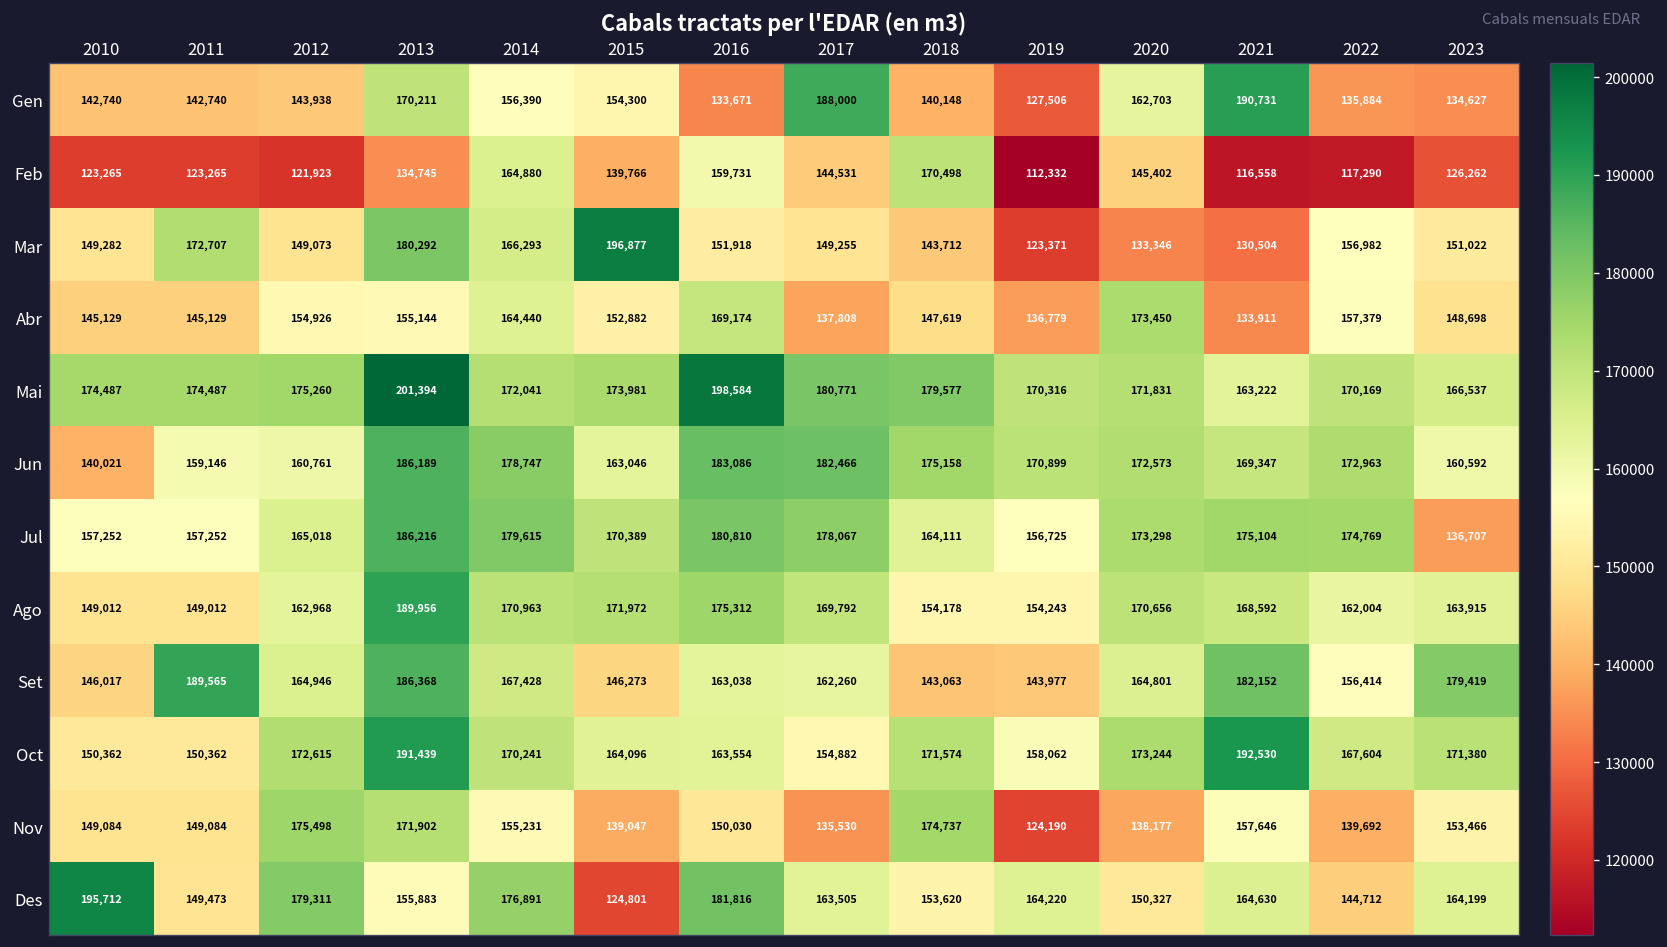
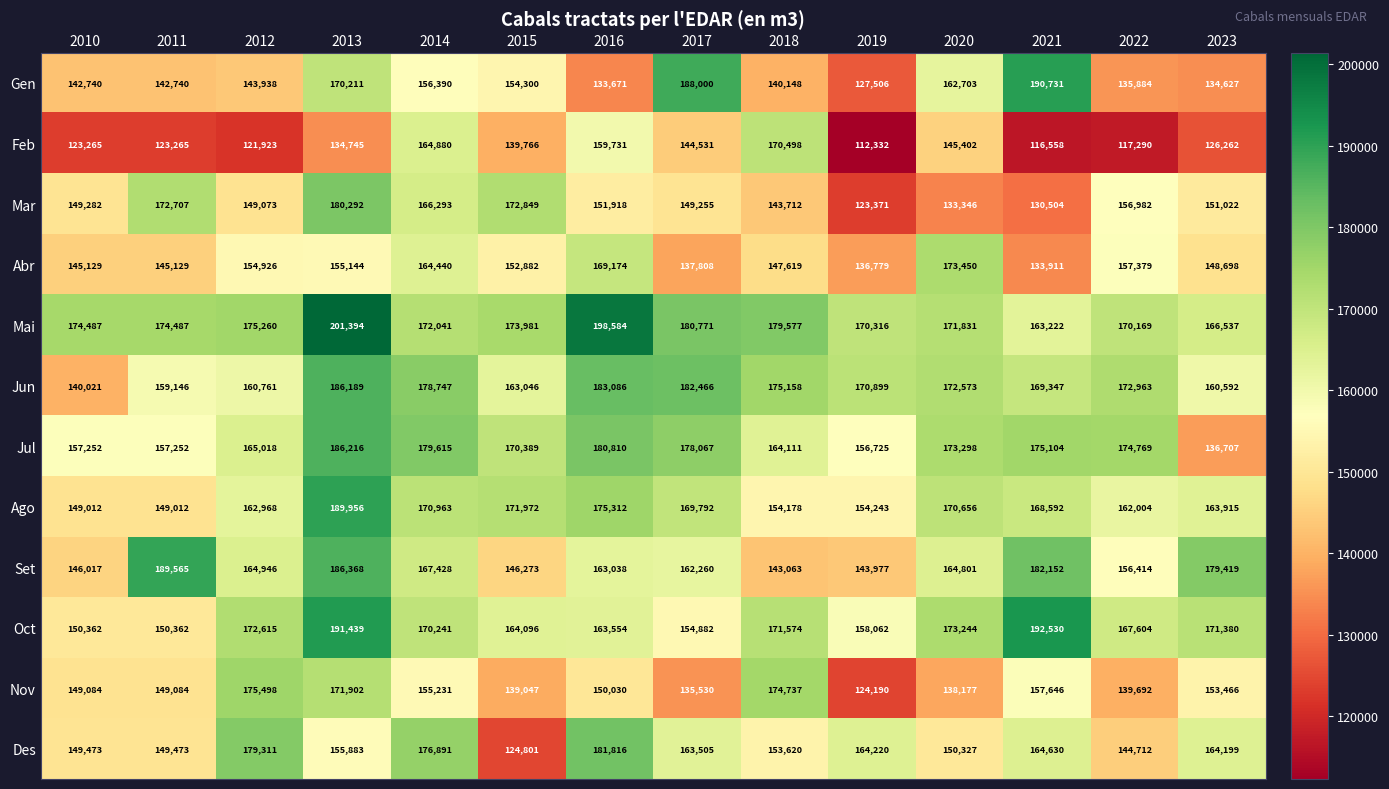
  {
    "Gen": {
      "2010": "142,740",
      "2011": "142,740",
      "2012": "143,938",
      "2013": "170,211",
      "2014": "156,390",
      "2015": "154,300",
      "2016": "133,671",
      "2017": "188,000",
      "2018": "140,148",
      "2019": "127,506",
      "2020": "162,703",
      "2021": "190,731",
      "2022": "135,884",
      "2023": "134,627"
    },
    "Feb": {
      "2010": "123,265",
      "2011": "123,265",
      "2012": "121,923",
      "2013": "134,745",
      "2014": "164,880",
      "2015": "139,766",
      "2016": "159,731",
      "2017": "144,531",
      "2018": "170,498",
      "2019": "112,332",
      "2020": "145,402",
      "2021": "116,558",
      "2022": "117,290",
      "2023": "126,262"
    },
    "Mar": {
      "2010": "149,282",
      "2011": "172,707",
      "2012": "149,073",
      "2013": "180,292",
      "2014": "166,293",
-     "2015": "196,877",
+     "2015": "172,849",
      "2016": "151,918",
      "2017": "149,255",
      "2018": "143,712",
      "2019": "123,371",
      "2020": "133,346",
      "2021": "130,504",
      "2022": "156,982",
      "2023": "151,022"
    },
    "Abr": {
      "2010": "145,129",
      "2011": "145,129",
      "2012": "154,926",
      "2013": "155,144",
      "2014": "164,440",
      "2015": "152,882",
      "2016": "169,174",
      "2017": "137,808",
      "2018": "147,619",
      "2019": "136,779",
      "2020": "173,450",
      "2021": "133,911",
      "2022": "157,379",
      "2023": "148,698"
    },
    "Mai": {
      "2010": "174,487",
      "2011": "174,487",
      "2012": "175,260",
      "2013": "201,394",
      "2014": "172,041",
      "2015": "173,981",
      "2016": "198,584",
      "2017": "180,771",
      "2018": "179,577",
      "2019": "170,316",
      "2020": "171,831",
      "2021": "163,222",
      "2022": "170,169",
      "2023": "166,537"
    },
    "Jun": {
      "2010": "140,021",
      "2011": "159,146",
      "2012": "160,761",
      "2013": "186,189",
      "2014": "178,747",
      "2015": "163,046",
      "2016": "183,086",
      "2017": "182,466",
      "2018": "175,158",
      "2019": "170,899",
      "2020": "172,573",
      "2021": "169,347",
      "2022": "172,963",
      "2023": "160,592"
    },
    "Jul": {
      "2010": "157,252",
      "2011": "157,252",
      "2012": "165,018",
      "2013": "186,216",
      "2014": "179,615",
      "2015": "170,389",
      "2016": "180,810",
      "2017": "178,067",
      "2018": "164,111",
      "2019": "156,725",
      "2020": "173,298",
      "2021": "175,104",
      "2022": "174,769",
      "2023": "136,707"
    },
    "Ago": {
      "2010": "149,012",
      "2011": "149,012",
      "2012": "162,968",
      "2013": "189,956",
      "2014": "170,963",
      "2015": "171,972",
      "2016": "175,312",
      "2017": "169,792",
      "2018": "154,178",
      "2019": "154,243",
      "2020": "170,656",
      "2021": "168,592",
      "2022": "162,004",
      "2023": "163,915"
    },
    "Set": {
      "2010": "146,017",
      "2011": "189,565",
      "2012": "164,946",
      "2013": "186,368",
      "2014": "167,428",
      "2015": "146,273",
      "2016": "163,038",
      "2017": "162,260",
      "2018": "143,063",
      "2019": "143,977",
      "2020": "164,801",
      "2021": "182,152",
      "2022": "156,414",
      "2023": "179,419"
    },
    "Oct": {
      "2010": "150,362",
      "2011": "150,362",
      "2012": "172,615",
      "2013": "191,439",
      "2014": "170,241",
      "2015": "164,096",
      "2016": "163,554",
      "2017": "154,882",
      "2018": "171,574",
      "2019": "158,062",
      "2020": "173,244",
      "2021": "192,530",
      "2022": "167,604",
      "2023": "171,380"
    },
    "Nov": {
      "2010": "149,084",
      "2011": "149,084",
      "2012": "175,498",
      "2013": "171,902",
      "2014": "155,231",
      "2015": "139,047",
      "2016": "150,030",
      "2017": "135,530",
      "2018": "174,737",
      "2019": "124,190",
      "2020": "138,177",
      "2021": "157,646",
      "2022": "139,692",
      "2023": "153,466"
    },
    "Des": {
-     "2010": "195,712",
+     "2010": "149,473",
      "2011": "149,473",
      "2012": "179,311",
      "2013": "155,883",
      "2014": "176,891",
      "2015": "124,801",
      "2016": "181,816",
      "2017": "163,505",
      "2018": "153,620",
      "2019": "164,220",
      "2020": "150,327",
      "2021": "164,630",
      "2022": "144,712",
      "2023": "164,199"
    }
  }
